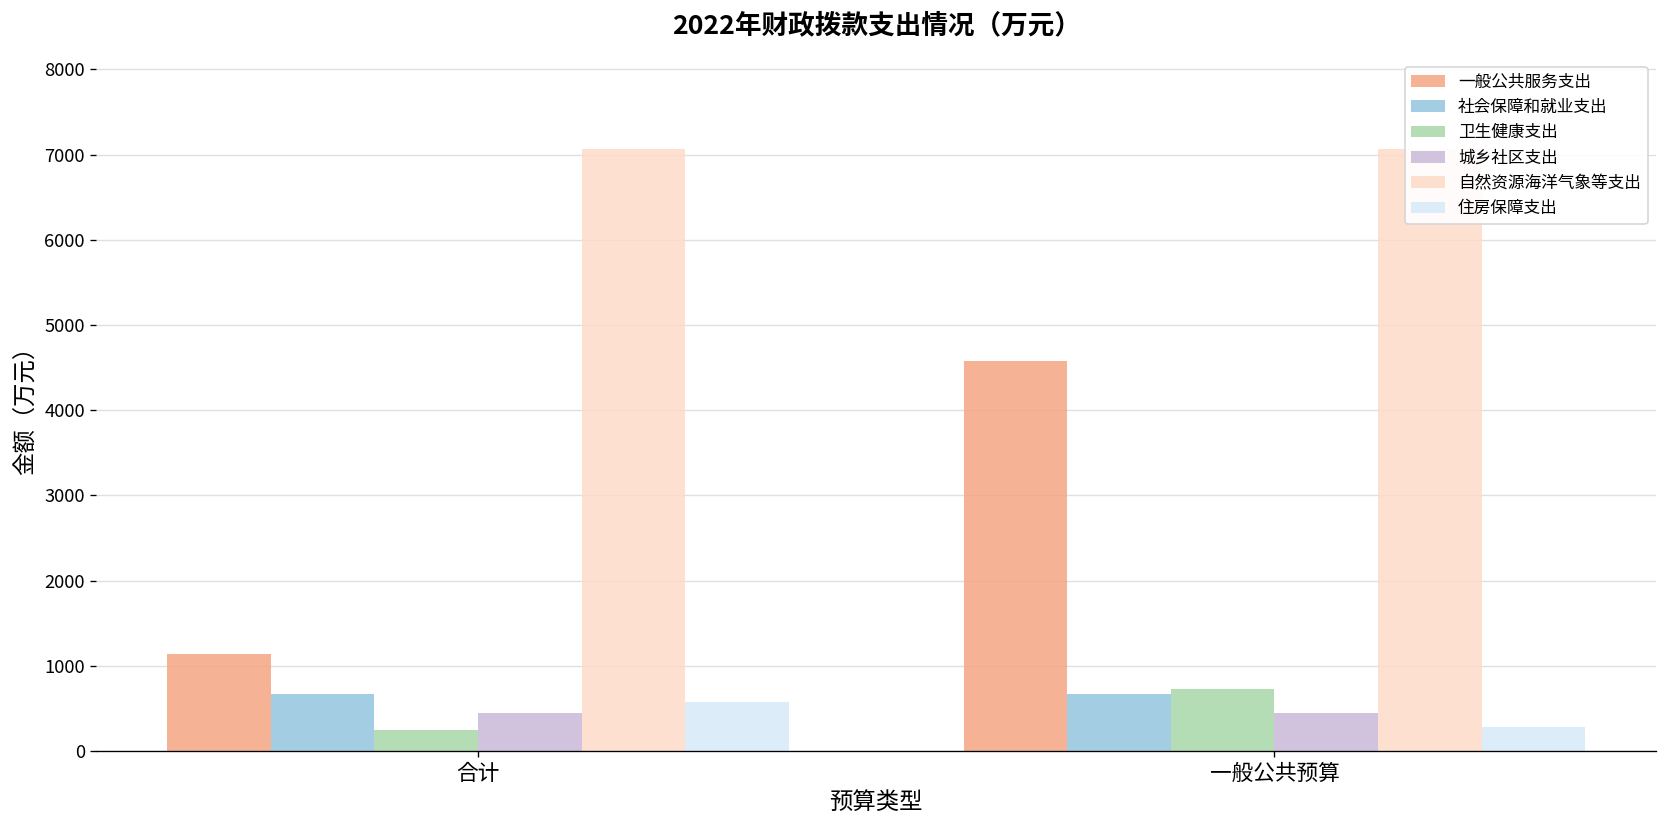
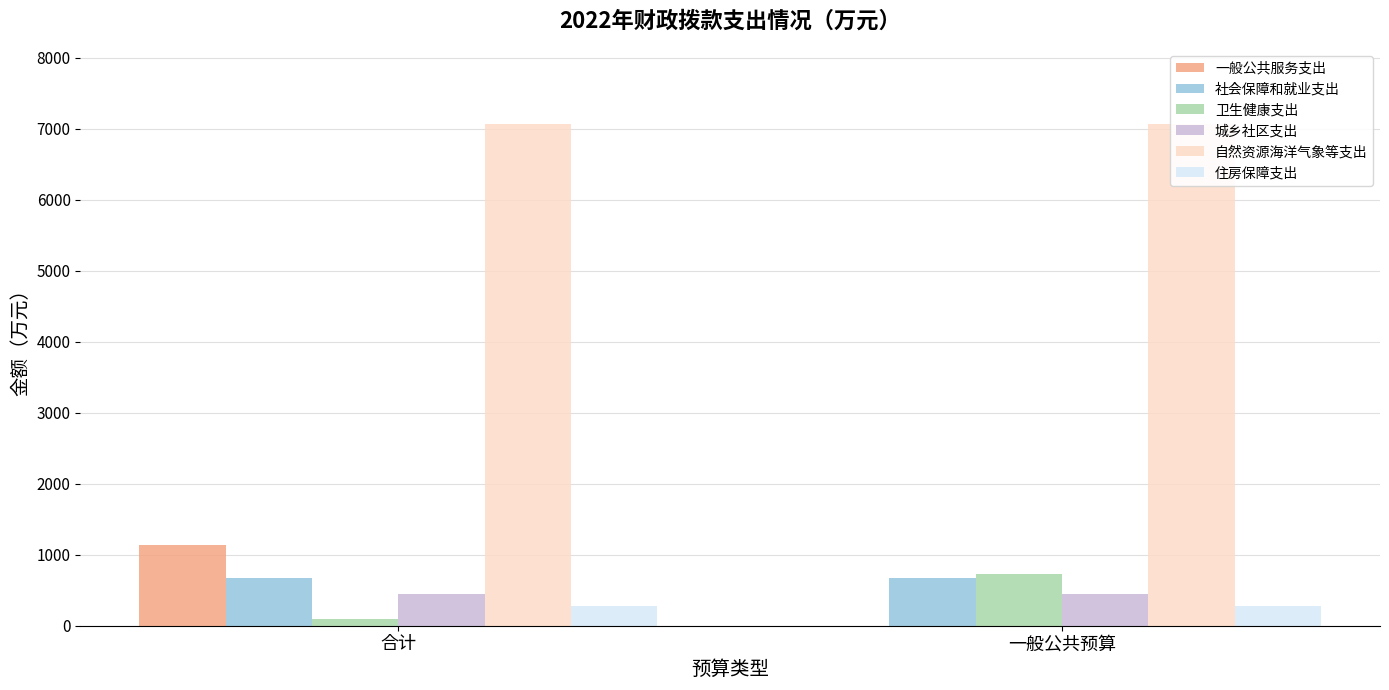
  {
    "一般公共服务支出": {
      "合计": 1100,
-     "一般公共预算": 4600
+     "一般公共预算": 0
    },
    "卫生健康支出": {
-     "合计": 200,
+     "合计": 100,
      "一般公共预算": 700
    },
    "自然资源海洋气象等支出": {
      "合计": 7100
    },
    "住房保障支出": {
-     "合计": 600,
+     "合计": 300,
      "一般公共预算": 300
    }
  }
